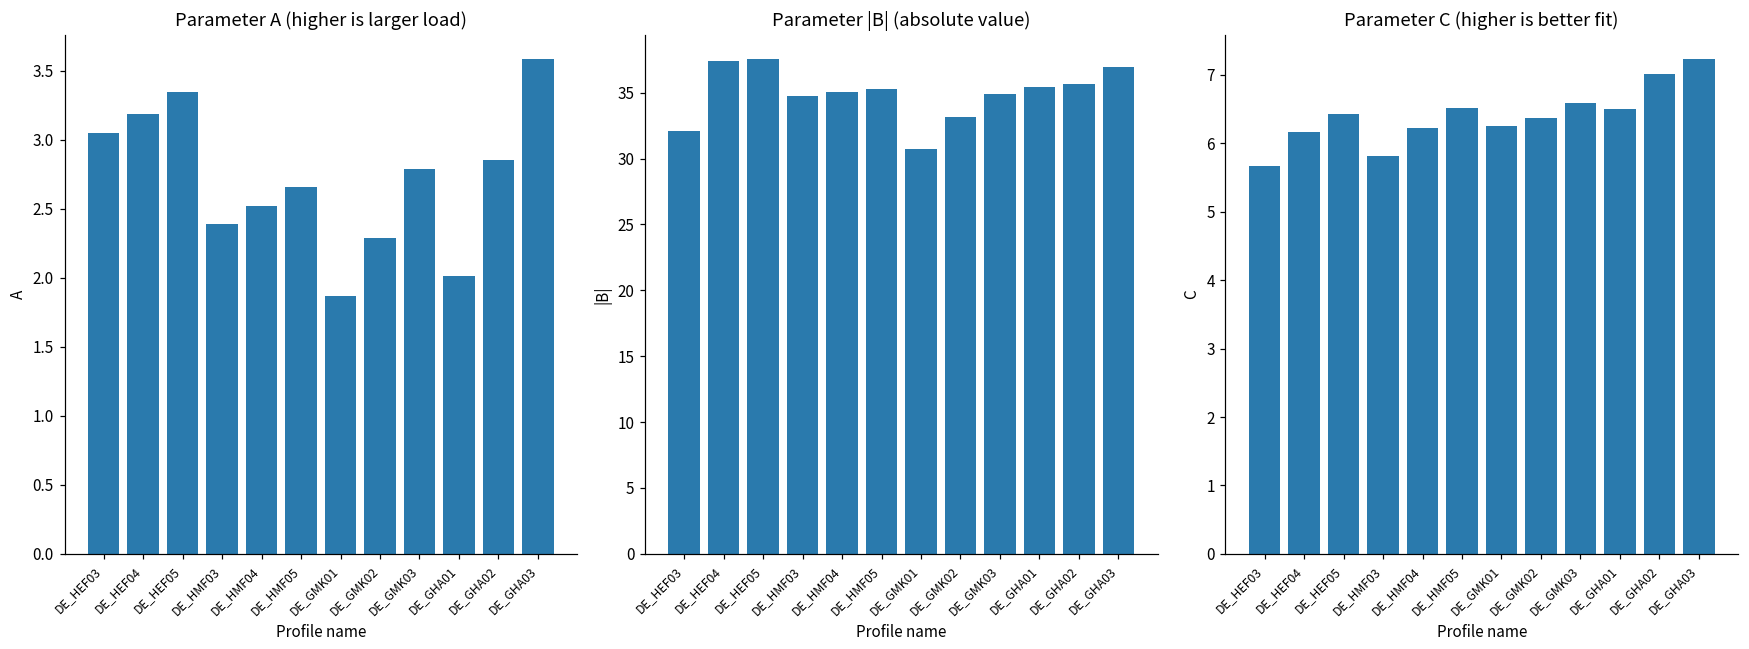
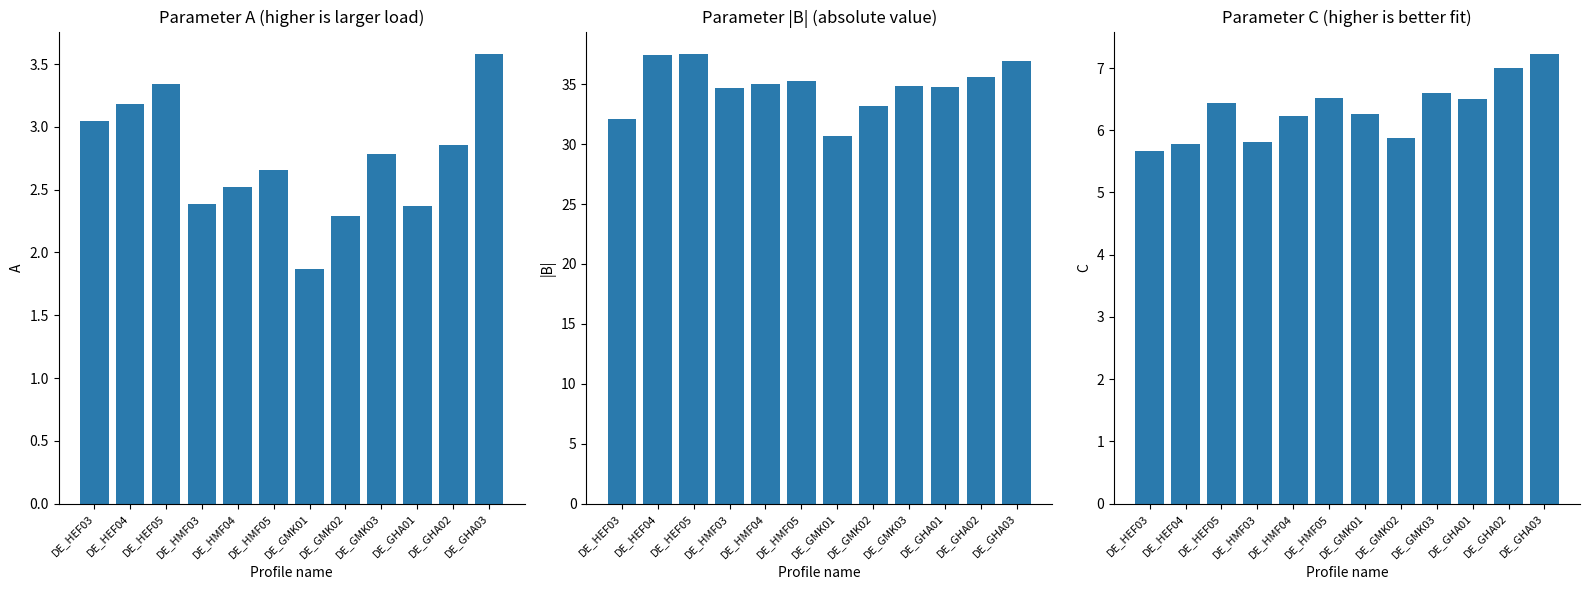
  {
    "Parameter A (higher is larger load)": {
      "DE_HEF03": 3.05,
      "DE_HEF04": 3.19,
      "DE_HEF05": 3.35,
      "DE_HMF03": 2.39,
      "DE_HMF04": 2.52,
      "DE_HMF05": 2.66,
      "DE_GMK01": 1.86,
      "DE_GMK02": 2.29,
      "DE_GMK03": 2.79,
-     "DE_GHA01": 2.01,
+     "DE_GHA01": 2.37,
      "DE_GHA02": 2.85,
      "DE_GHA03": 3.58
    },
    "Parameter |B| (absolute value)": {
      "DE_HEF03": 32.1,
      "DE_HEF04": 37.4,
      "DE_HEF05": 37.5,
      "DE_HMF03": 34.7,
      "DE_HMF04": 35.0,
      "DE_HMF05": 35.3,
      "DE_GMK01": 30.7,
      "DE_GMK02": 33.1,
      "DE_GMK03": 34.9,
-     "DE_GHA01": 35.5,
+     "DE_GHA01": 34.8,
      "DE_GHA02": 35.6,
      "DE_GHA03": 37.0
    },
    "Parameter C (higher is better fit)": {
      "DE_HEF03": 5.7,
-     "DE_HEF04": 6.2,
+     "DE_HEF04": 5.8,
      "DE_HEF05": 6.4,
      "DE_HMF03": 5.8,
      "DE_HMF04": 6.2,
      "DE_HMF05": 6.5,
      "DE_GMK01": 6.3,
-     "DE_GMK02": 6.4,
+     "DE_GMK02": 5.9,
      "DE_GMK03": 6.6,
      "DE_GHA01": 6.5,
      "DE_GHA02": 7.0,
      "DE_GHA03": 7.2
    }
  }
